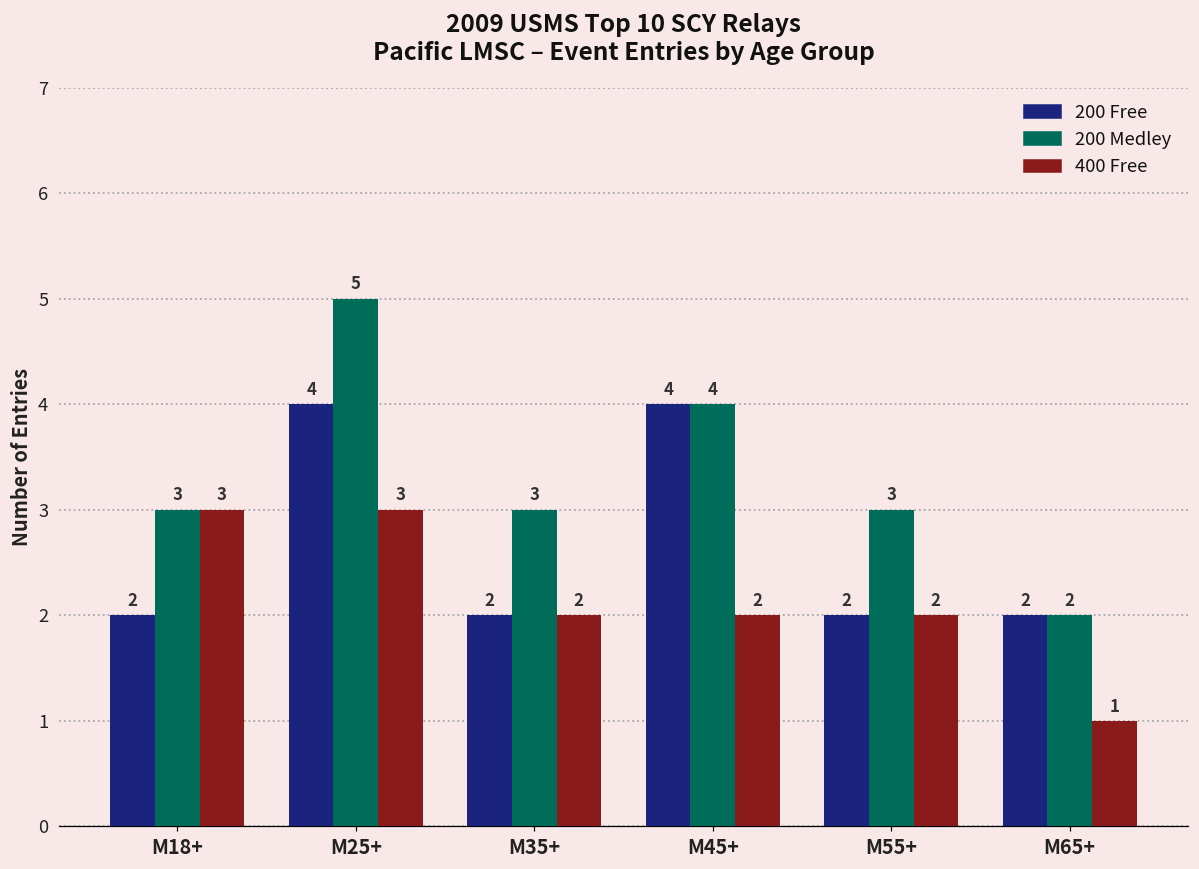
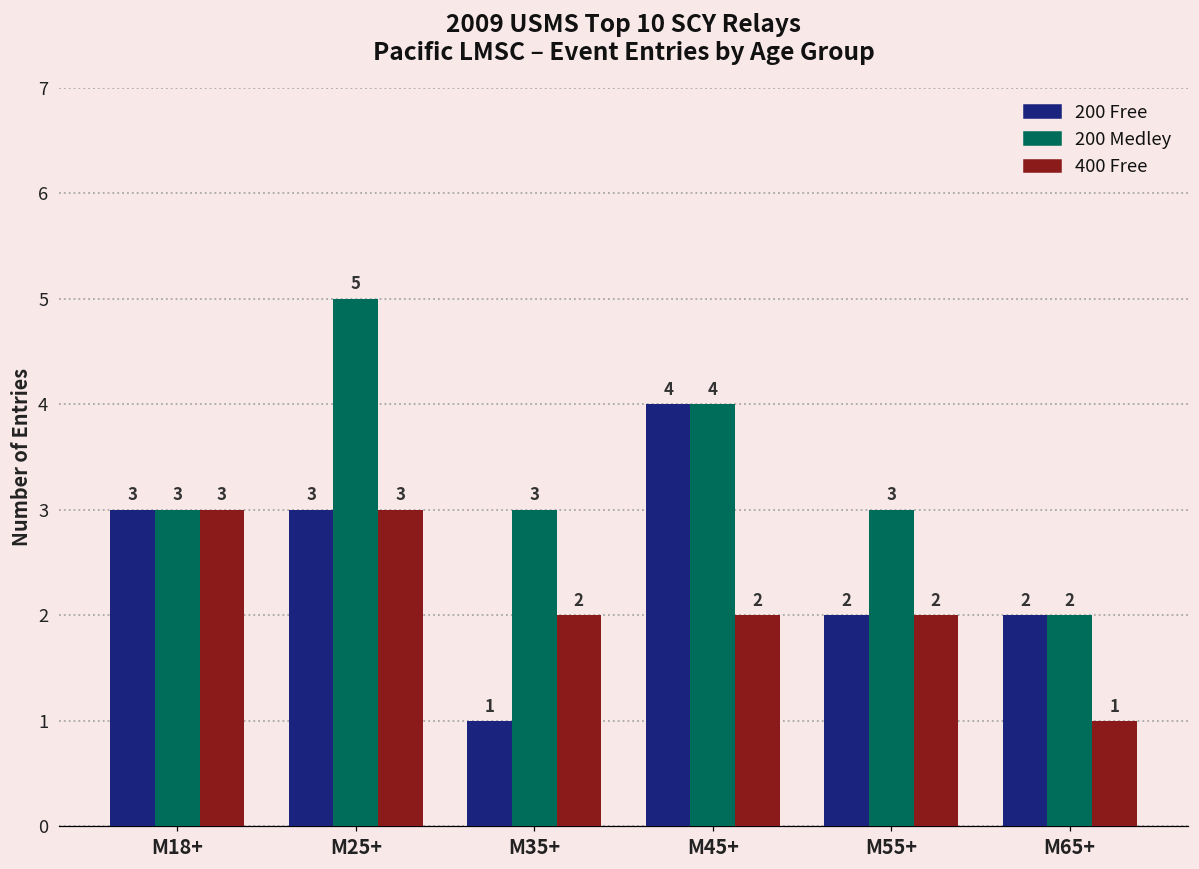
  {
    "200 Free": {
-     "M18+": 2,
-     "M25+": 4,
-     "M35+": 2,
+     "M18+": 3,
+     "M25+": 3,
+     "M35+": 1,
      "M45+": 4,
      "M55+": 2,
      "M65+": 2
    },
    "200 Medley": {
      "M18+": 3,
      "M25+": 5,
      "M35+": 3,
      "M45+": 4,
      "M55+": 3,
      "M65+": 2
    },
    "400 Free": {
      "M18+": 3,
      "M25+": 3,
      "M35+": 2,
      "M45+": 2,
      "M55+": 2,
      "M65+": 1
    }
  }
